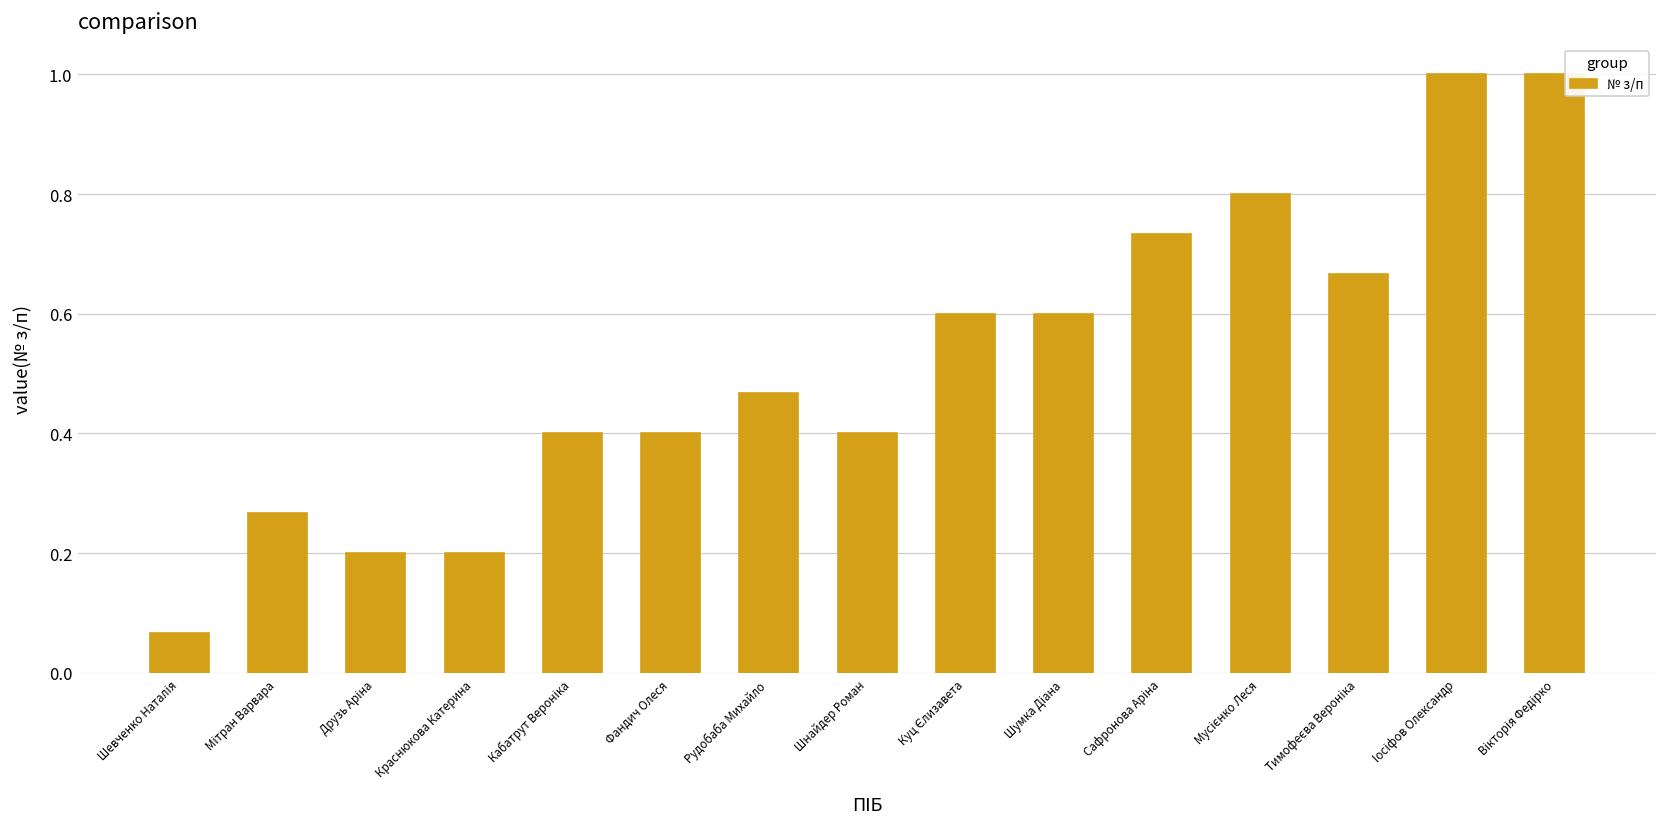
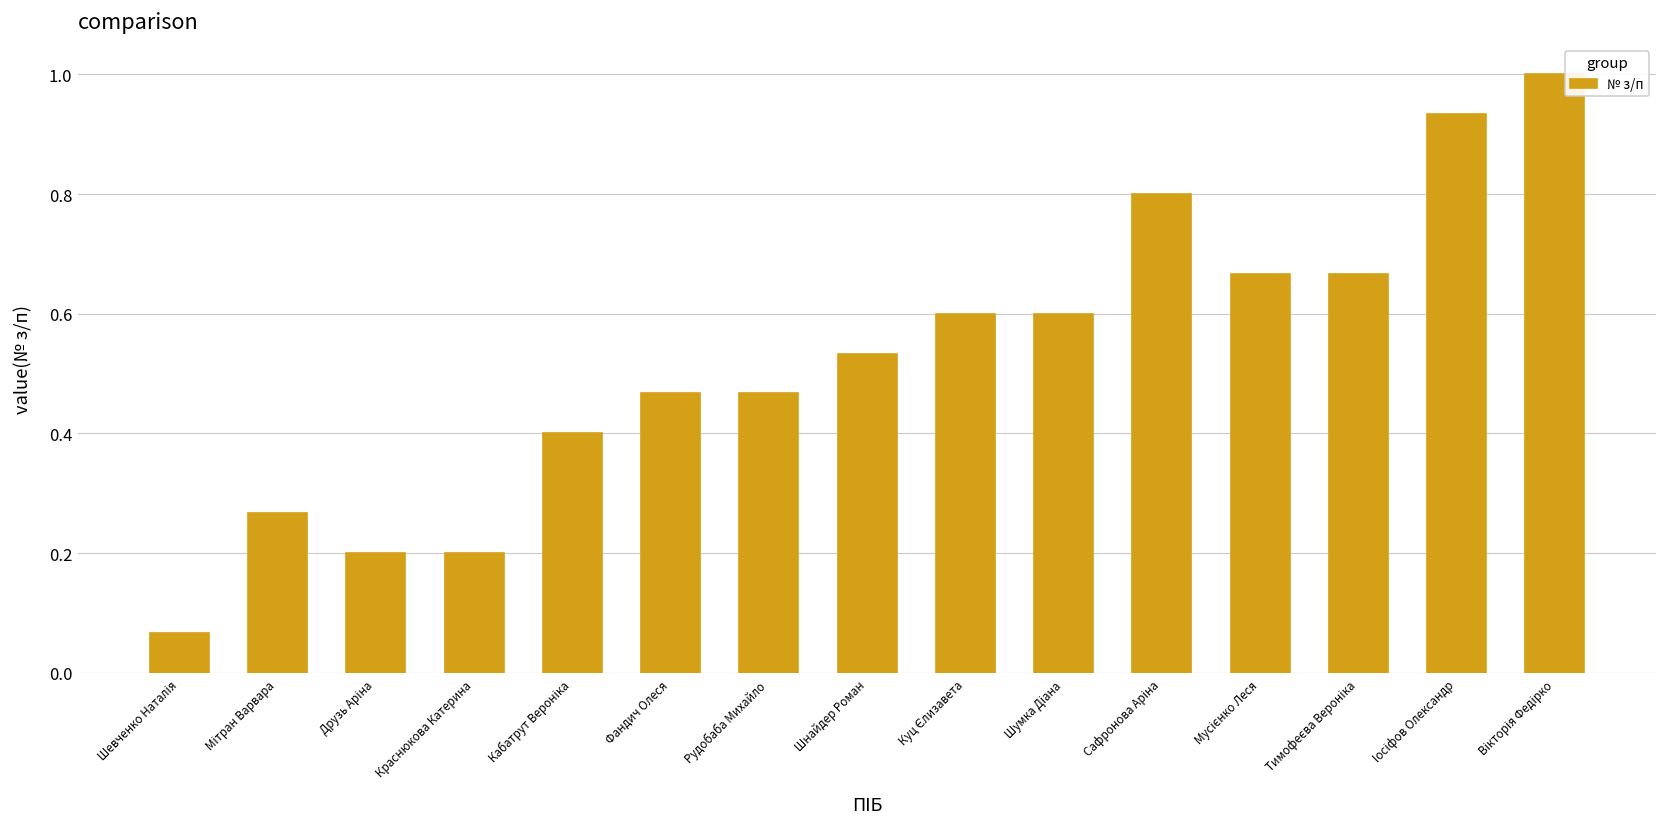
  {
    "Шевченко Наталія": 0.07,
    "Мітран Варвара": 0.27,
    "Друзь Аріна": 0.20,
    "Краснюкова Катерина": 0.20,
    "Кабатрут Вероніка": 0.40,
-   "Фандич Олеся": 0.40,
+   "Фандич Олеся": 0.47,
    "Рудобаба Михайло": 0.47,
-   "Шнайдер Роман": 0.40,
+   "Шнайдер Роман": 0.53,
    "Куц Єлизавета": 0.60,
    "Шумка Діана": 0.60,
-   "Сафронова Аріна": 0.73,
-   "Мусієнко Леся": 0.80,
+   "Сафронова Аріна": 0.80,
+   "Мусієнко Леся": 0.67,
    "Тимофеєва Вероніка": 0.67,
-   "Іосіфов Олександр": 1.00,
+   "Іосіфов Олександр": 0.93,
    "Вікторія Федірко": 1.00
  }
